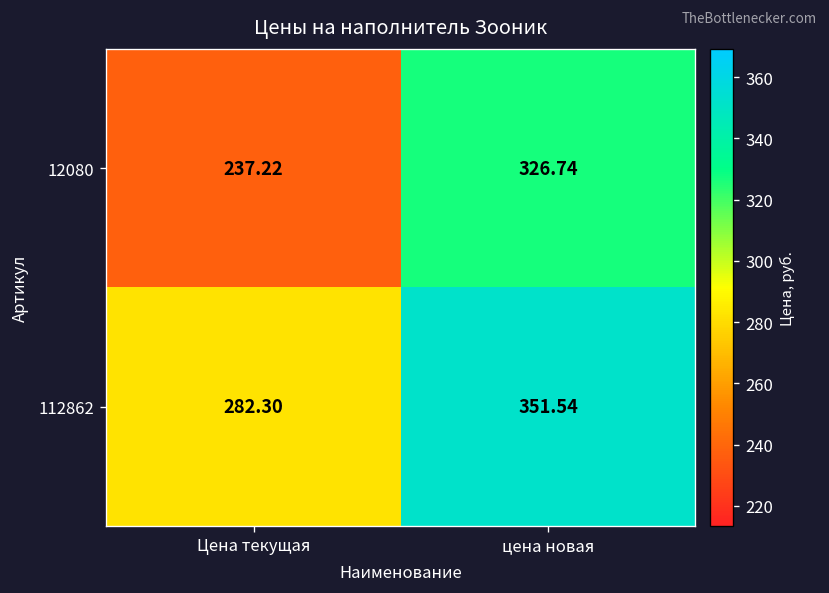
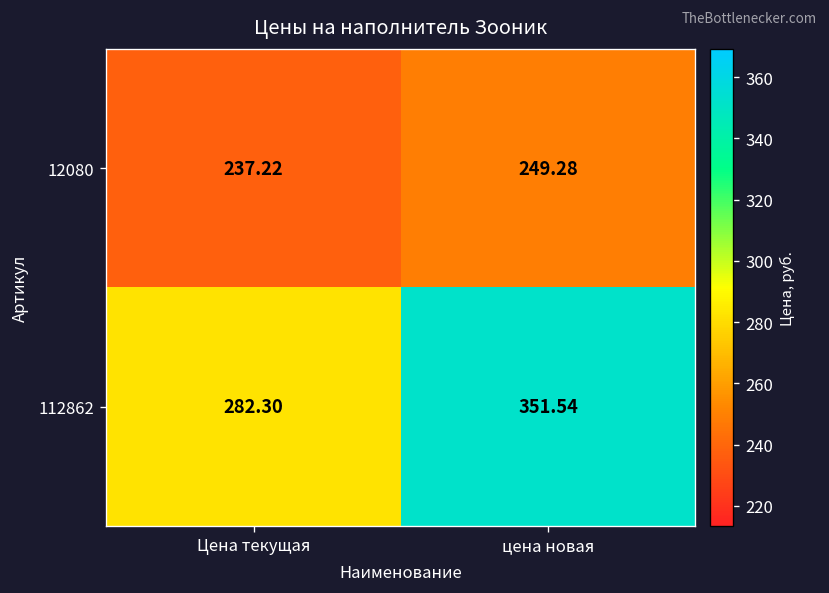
  {
    "12080": {
      "Цена текущая": 237.22,
-     "цена новая": 326.74
+     "цена новая": 249.28
    },
    "112862": {
      "Цена текущая": 282.30,
      "цена новая": 351.54
    }
  }
